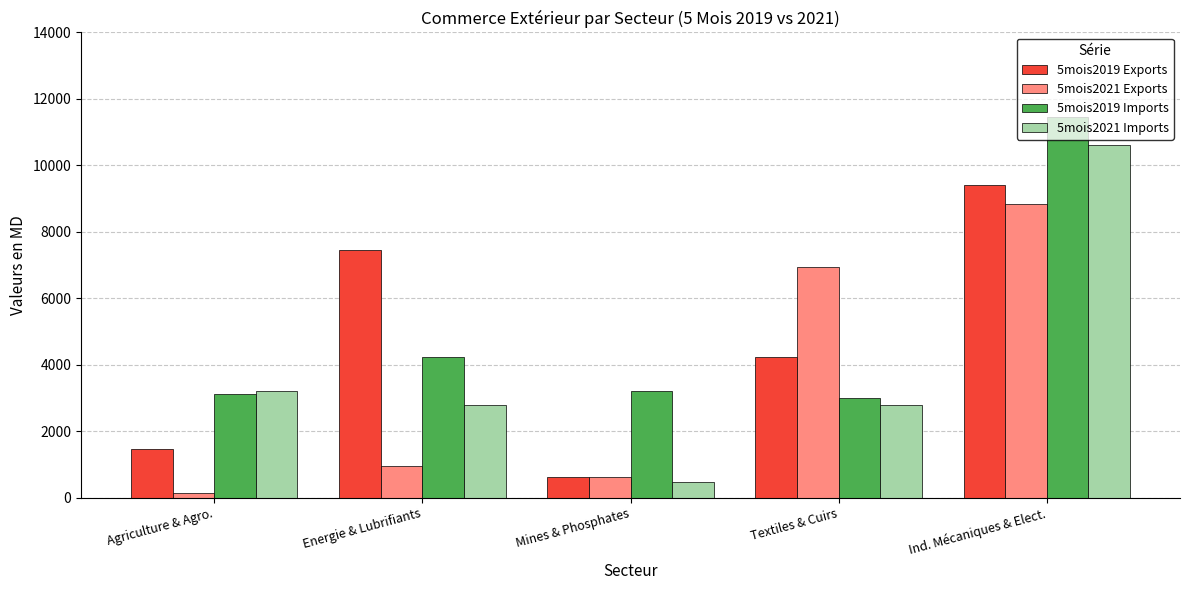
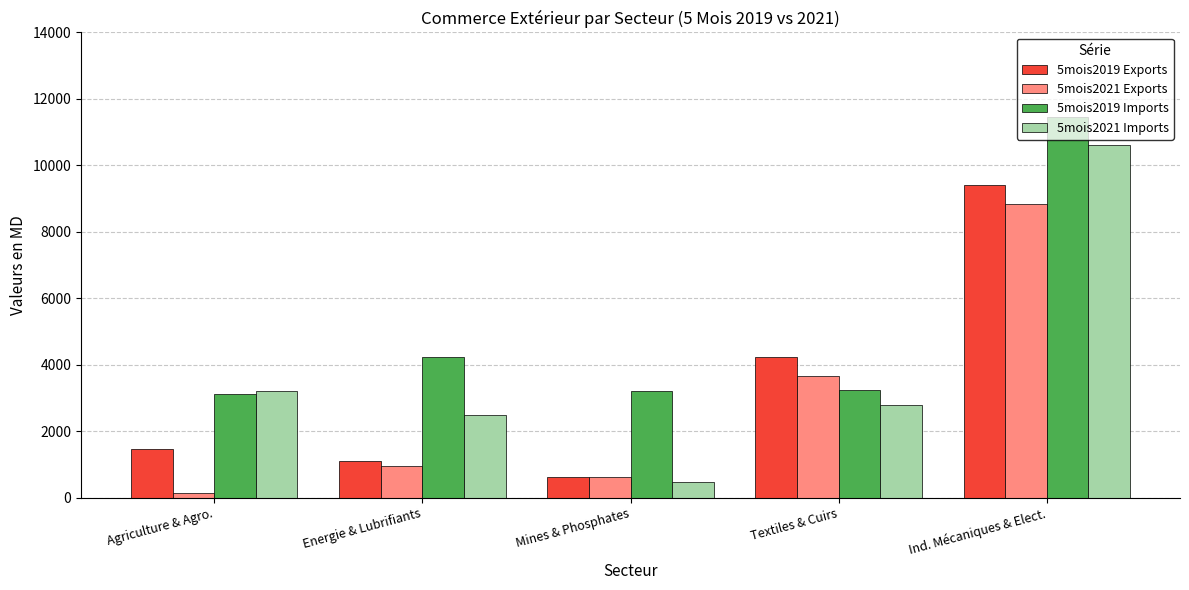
  {
    "5mois2019 Exports": {
      "Agriculture & Agro.": 1500,
-     "Energie & Lubrifiants": 7500,
+     "Energie & Lubrifiants": 1100,
      "Mines & Phosphates": 600,
      "Textiles & Cuirs": 4200,
      "Ind. Mécaniques & Elect.": 9400
    },
    "5mois2021 Exports": {
      "Agriculture & Agro.": 100,
      "Energie & Lubrifiants": 1000,
      "Mines & Phosphates": 600,
-     "Textiles & Cuirs": 6900,
+     "Textiles & Cuirs": 3700,
      "Ind. Mécaniques & Elect.": 8800
    },
    "5mois2019 Imports": {
      "Agriculture & Agro.": 3100,
      "Energie & Lubrifiants": 4200,
      "Mines & Phosphates": 3200,
-     "Textiles & Cuirs": 3000
+     "Textiles & Cuirs": 3300
    },
    "5mois2021 Imports": {
      "Agriculture & Agro.": 3200,
-     "Energie & Lubrifiants": 2800,
+     "Energie & Lubrifiants": 2500,
      "Mines & Phosphates": 500,
      "Textiles & Cuirs": 2800,
      "Ind. Mécaniques & Elect.": 10600
    }
  }
